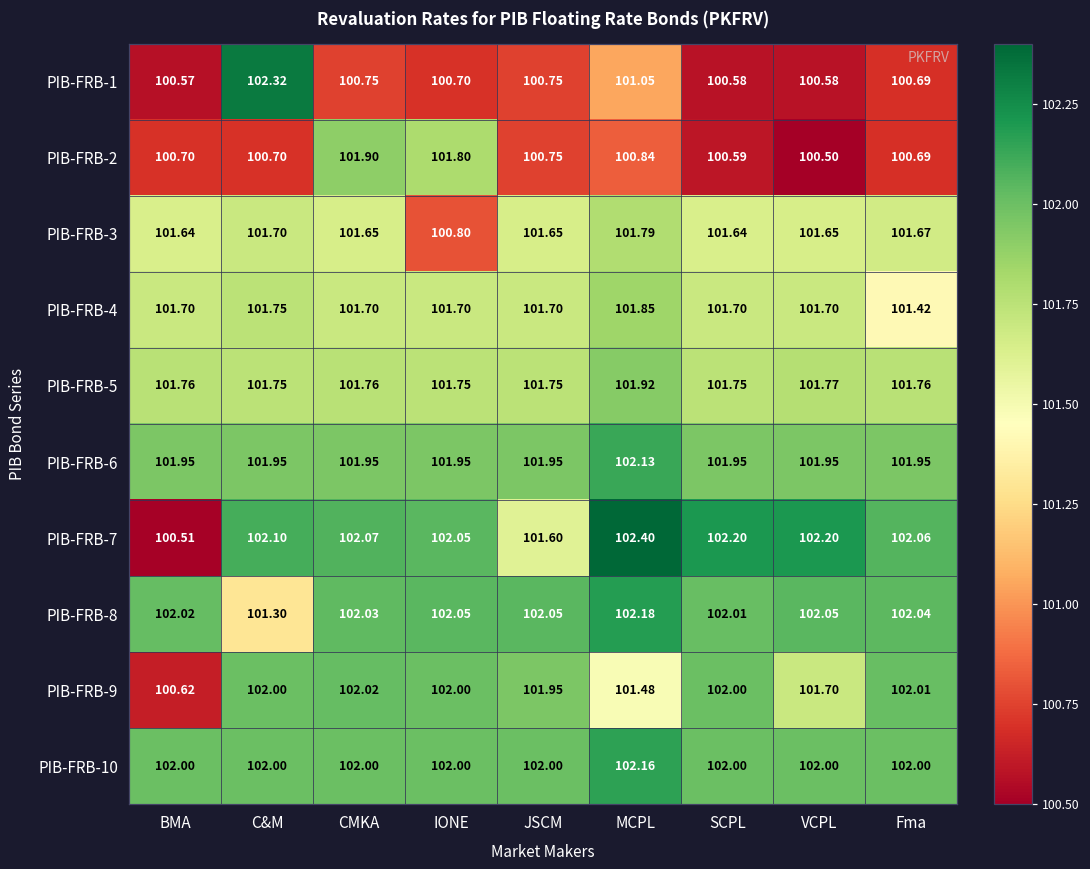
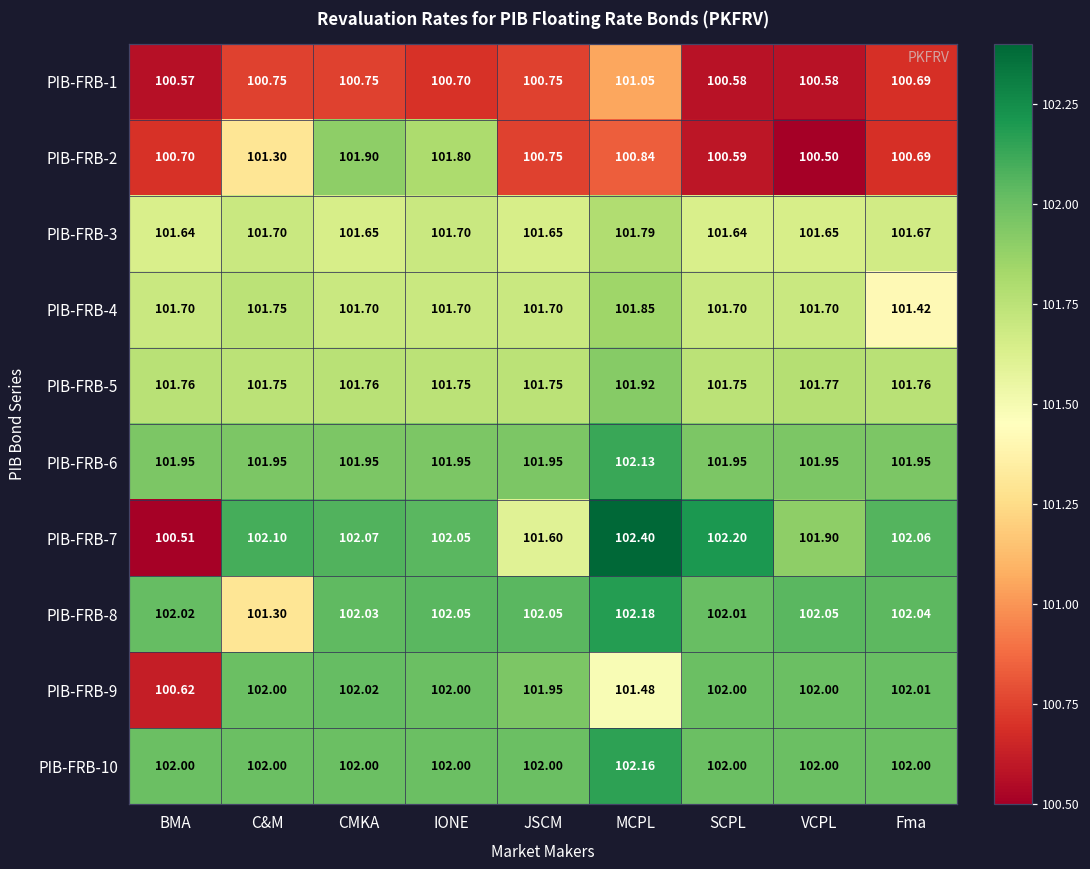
  {
    "PIB-FRB-1": {
      "BMA": 100.57,
-     "C&M": 102.32,
+     "C&M": 100.75,
      "CMKA": 100.75,
      "IONE": 100.70,
      "JSCM": 100.75,
      "MCPL": 101.05,
      "SCPL": 100.58,
      "VCPL": 100.58
    },
    "PIB-FRB-2": {
      "BMA": 100.70,
-     "C&M": 100.70,
+     "C&M": 101.30,
      "CMKA": 101.90,
      "IONE": 101.80,
      "JSCM": 100.75,
      "MCPL": 100.84,
      "SCPL": 100.59,
      "VCPL": 100.50,
      "Fma": 100.69
    },
    "PIB-FRB-3": {
      "BMA": 101.64,
      "C&M": 101.70,
      "CMKA": 101.65,
-     "IONE": 100.80,
+     "IONE": 101.70,
      "JSCM": 101.65,
      "MCPL": 101.79,
      "SCPL": 101.64,
      "VCPL": 101.65,
      "Fma": 101.67
    },
    "PIB-FRB-4": {
      "BMA": 101.70,
      "C&M": 101.75,
      "CMKA": 101.70,
      "IONE": 101.70,
      "JSCM": 101.70,
      "MCPL": 101.85,
      "SCPL": 101.70,
      "VCPL": 101.70,
      "Fma": 101.42
    },
    "PIB-FRB-5": {
      "BMA": 101.76,
      "C&M": 101.75,
      "CMKA": 101.76,
      "IONE": 101.75,
      "JSCM": 101.75,
      "MCPL": 101.92,
      "SCPL": 101.75,
      "VCPL": 101.77,
      "Fma": 101.76
    },
    "PIB-FRB-6": {
      "BMA": 101.95,
      "C&M": 101.95,
      "CMKA": 101.95,
      "IONE": 101.95,
      "JSCM": 101.95,
      "MCPL": 102.13,
      "SCPL": 101.95,
      "VCPL": 101.95,
      "Fma": 101.95
    },
    "PIB-FRB-7": {
      "BMA": 100.51,
      "C&M": 102.10,
      "CMKA": 102.07,
      "IONE": 102.05,
      "JSCM": 101.60,
      "MCPL": 102.40,
      "SCPL": 102.20,
-     "VCPL": 102.20,
+     "VCPL": 101.90,
      "Fma": 102.06
    },
    "PIB-FRB-8": {
      "BMA": 102.02,
      "C&M": 101.30,
      "CMKA": 102.03,
      "IONE": 102.05,
      "JSCM": 102.05,
      "MCPL": 102.18,
      "SCPL": 102.01,
      "VCPL": 102.05,
      "Fma": 102.04
    },
    "PIB-FRB-9": {
      "BMA": 100.62,
      "C&M": 102.00,
      "CMKA": 102.02,
      "IONE": 102.00,
      "JSCM": 101.95,
      "MCPL": 101.48,
      "SCPL": 102.00,
-     "VCPL": 101.70,
+     "VCPL": 102.00,
      "Fma": 102.01
    },
    "PIB-FRB-10": {
      "BMA": 102.00,
      "C&M": 102.00,
      "CMKA": 102.00,
      "IONE": 102.00,
      "JSCM": 102.00,
      "MCPL": 102.16,
      "SCPL": 102.00,
      "VCPL": 102.00,
      "Fma": 102.00
    }
  }
